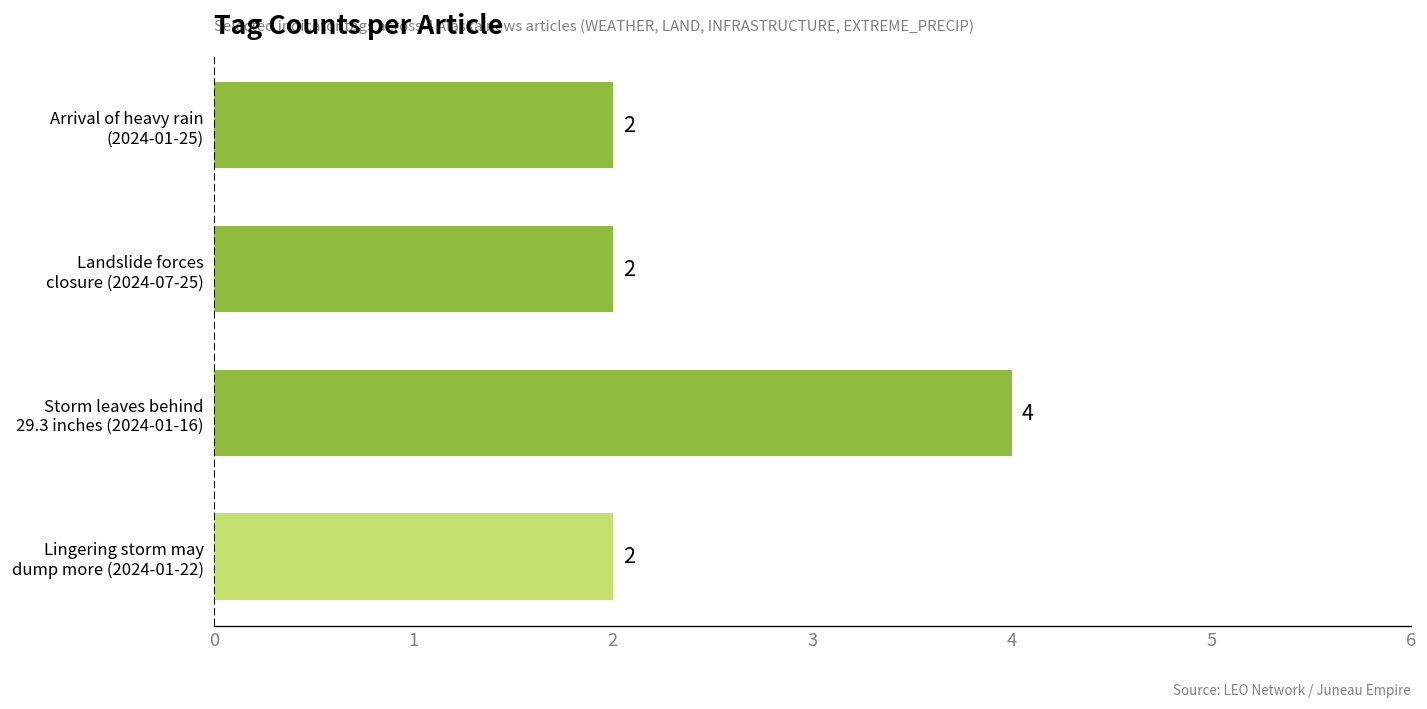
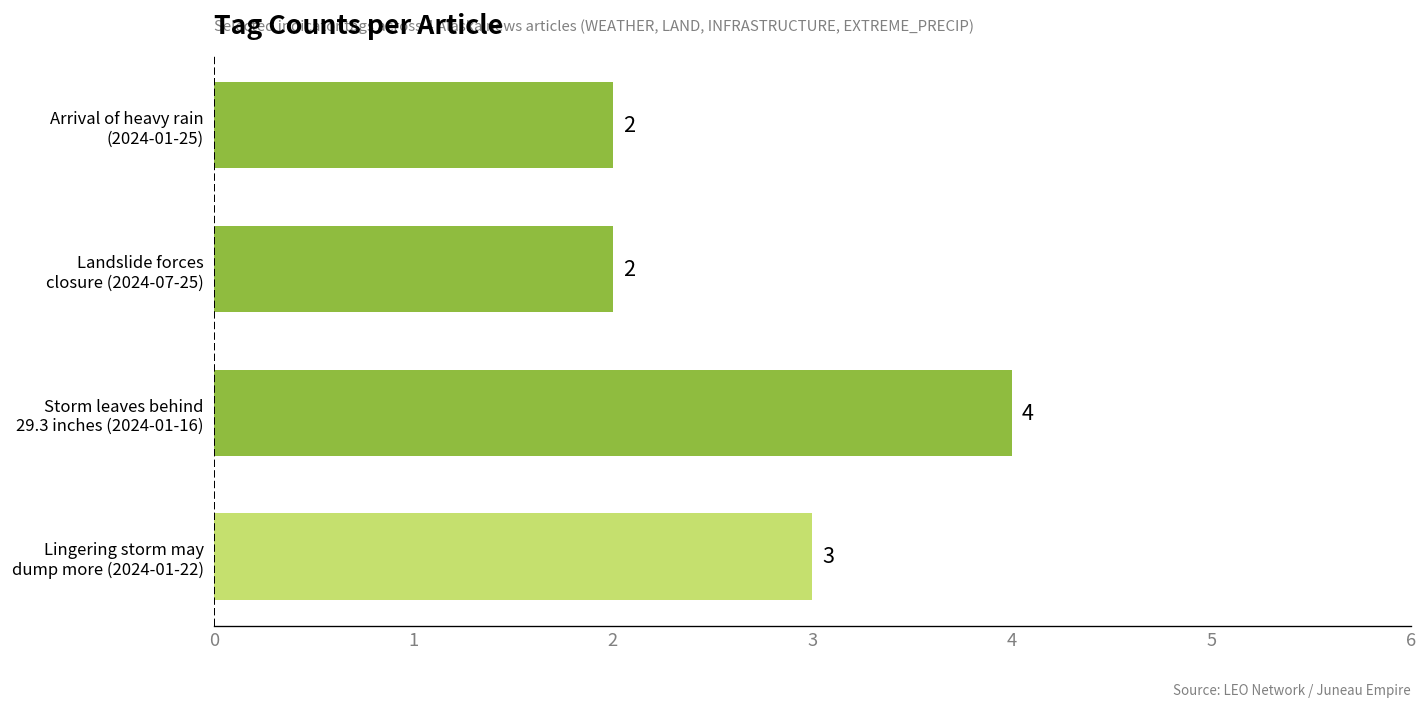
  {
    "Arrival of heavy rain (2024-01-25)": 2,
    "Landslide forces closure (2024-07-25)": 2,
    "Storm leaves behind 29.3 inches (2024-01-16)": 4,
-   "Lingering storm may dump more (2024-01-22)": 2
+   "Lingering storm may dump more (2024-01-22)": 3
  }
